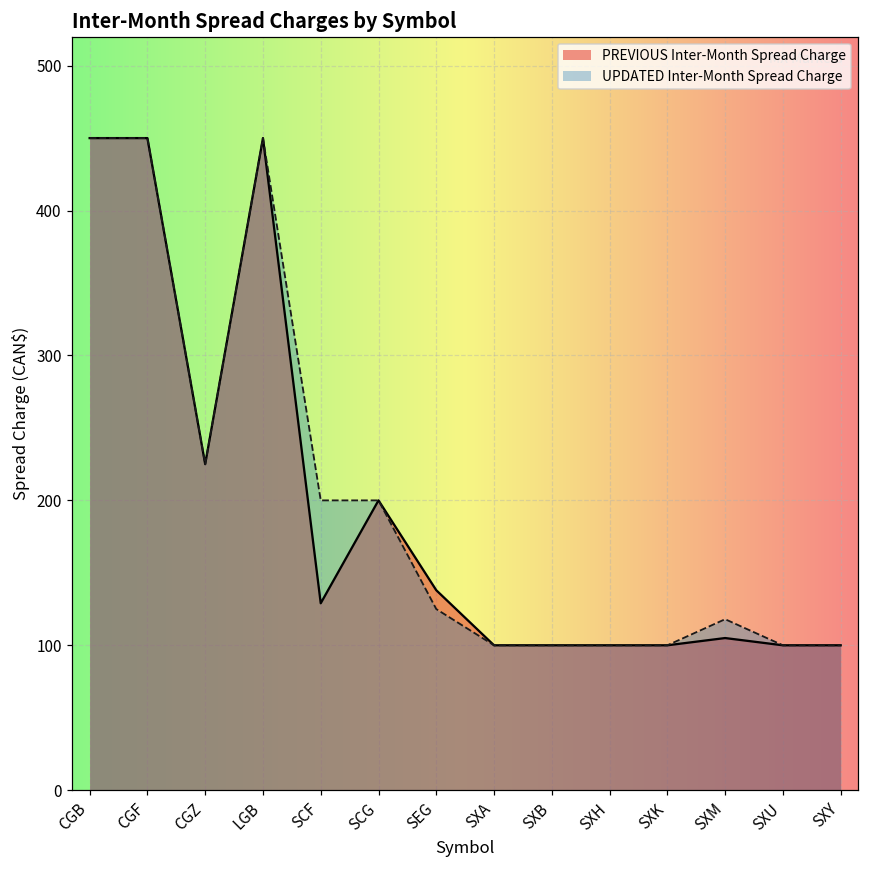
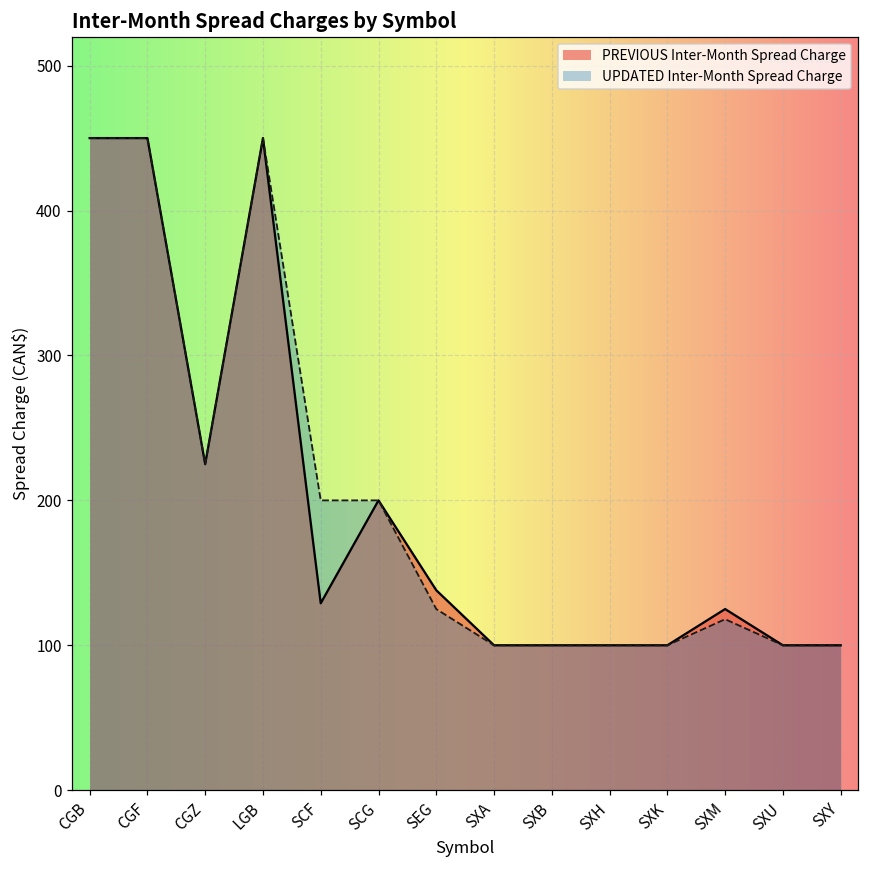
  {
    "PREVIOUS Inter-Month Spread Charge": {
      "SCF": 129,
      "SEG": 138,
-     "SXM": 105
+     "SXM": 125
    },
    "UPDATED Inter-Month Spread Charge": {
      "SCF": 200,
      "SEG": 125,
      "SXM": 118
    }
  }
